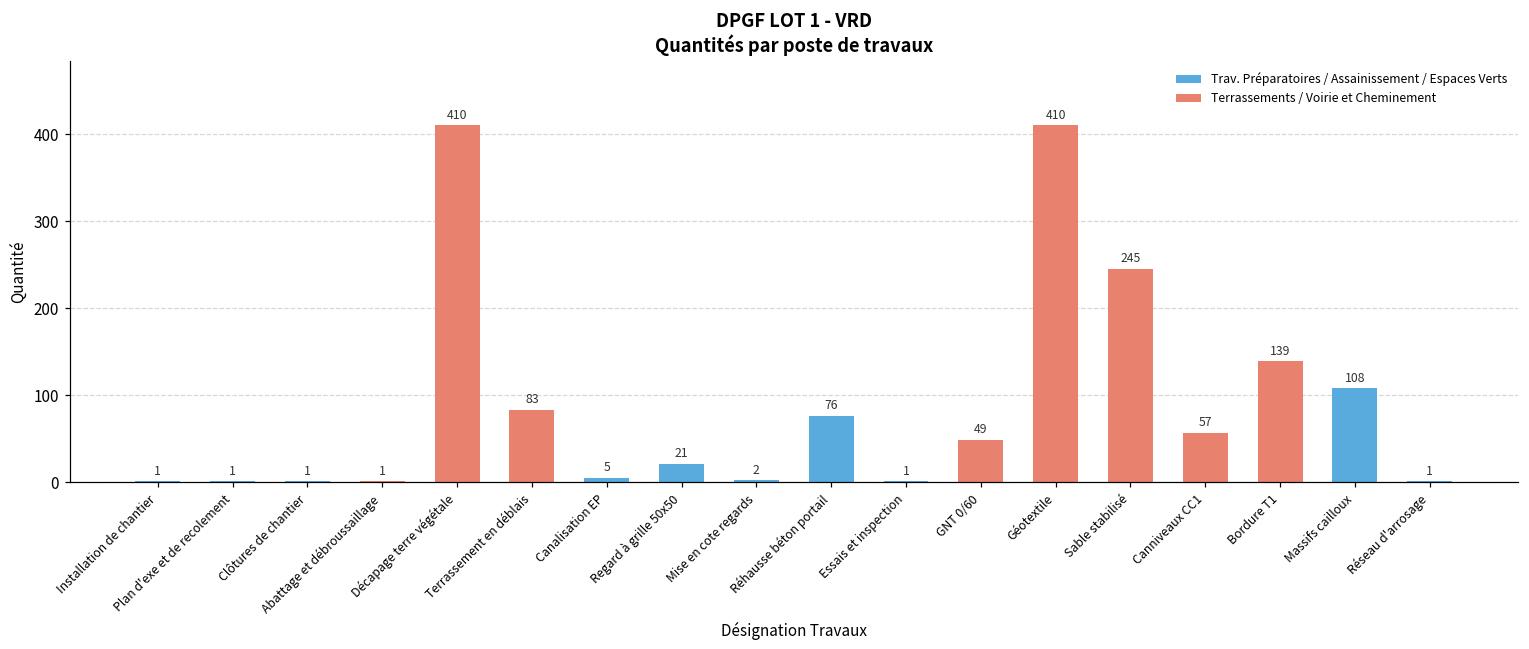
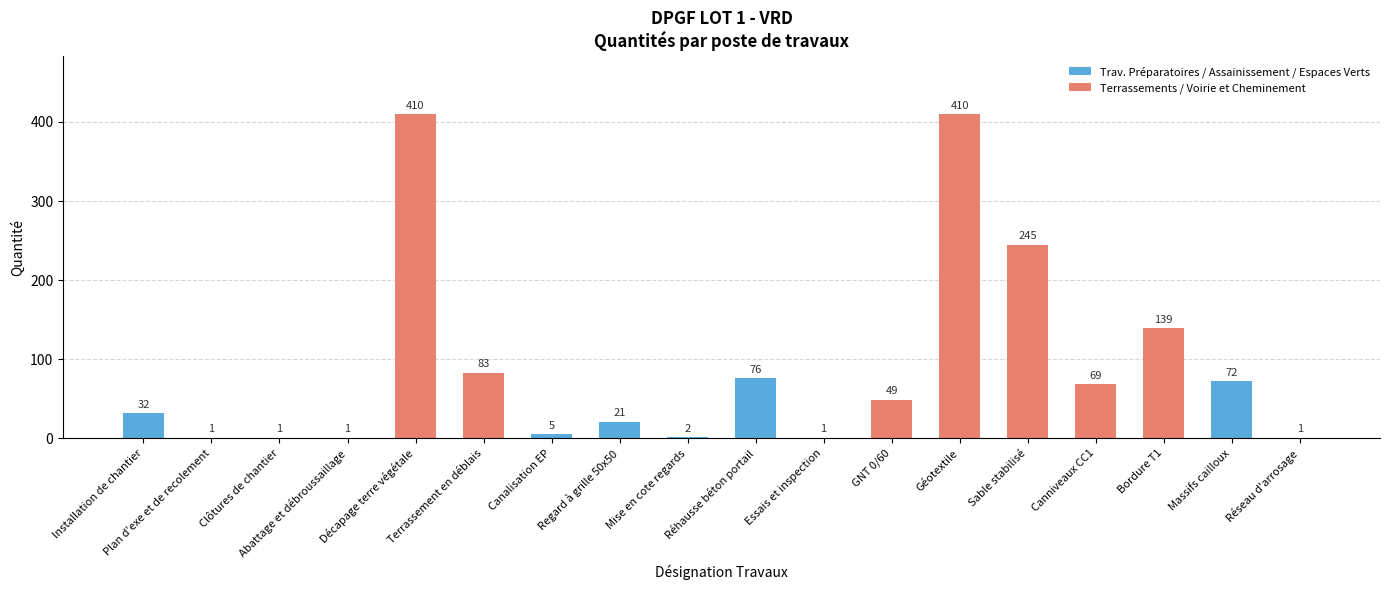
  {
-   "Installation de chantier": 1,
+   "Installation de chantier": 32,
    "Plan d'exe et de recolement": 1,
    "Clôtures de chantier": 1,
    "Abattage et débroussaillage": 1,
    "Décapage terre végétale": 410,
    "Terrassement en déblais": 83,
    "Canalisation EP": 5,
    "Regard à grille 50x50": 21,
    "Mise en cote regards": 2,
    "Réhausse béton portail": 76,
    "Essais et inspection": 1,
    "GNT 0/60": 49,
    "Géotextile": 410,
    "Sable stabilisé": 245,
-   "Canniveaux CC1": 57,
+   "Canniveaux CC1": 69,
    "Bordure T1": 139,
-   "Massifs cailloux": 108,
+   "Massifs cailloux": 72,
    "Réseau d'arrosage": 1
  }
